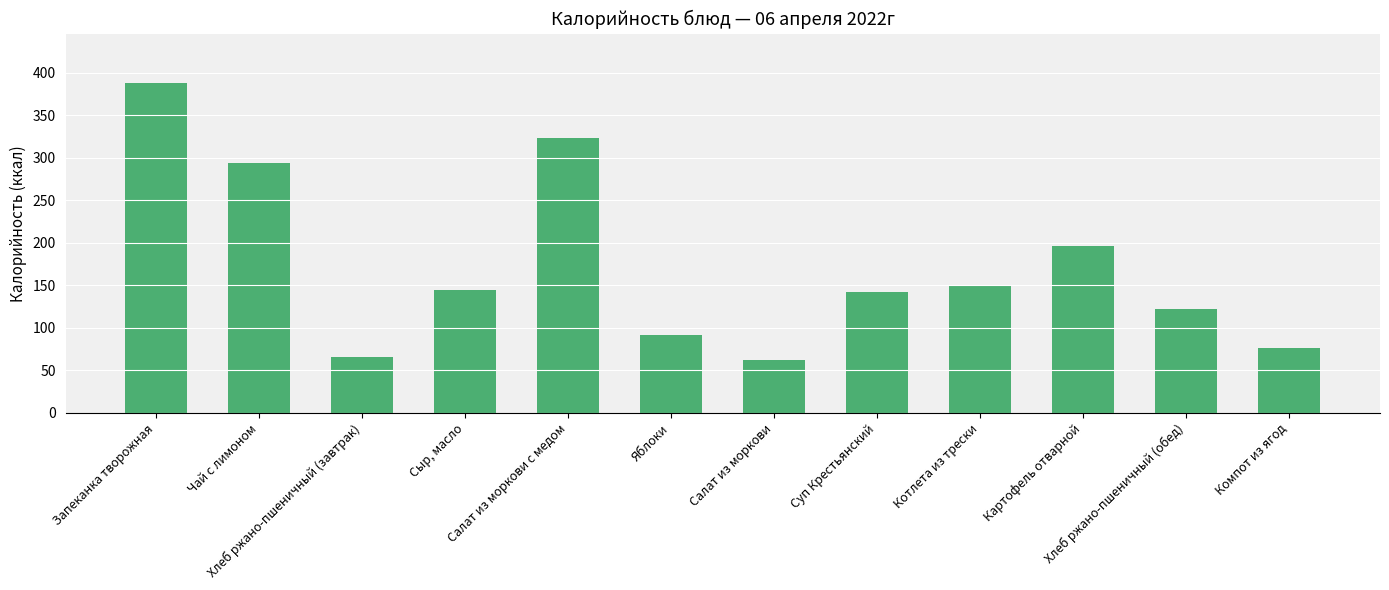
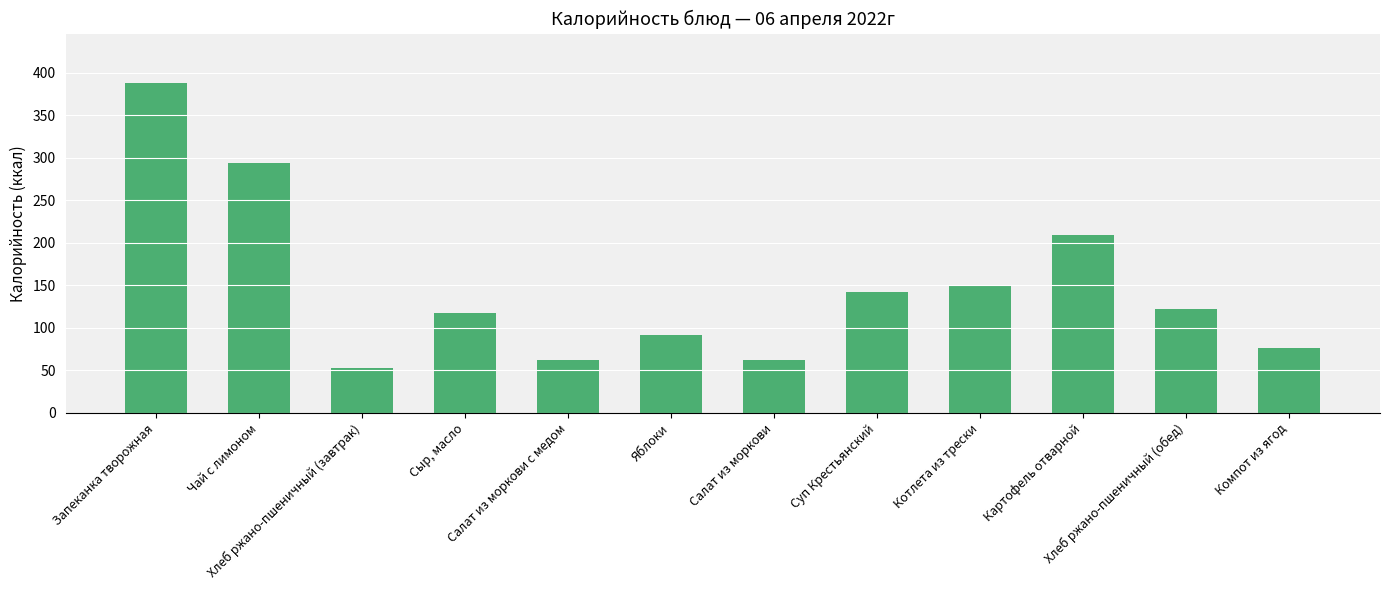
  {
    "Запеканка творожная": 390,
    "Чай с лимоном": 290,
-   "Хлеб ржано-пшеничный (завтрак)": 70,
-   "Сыр, масло": 150,
-   "Салат из моркови с медом": 320,
+   "Хлеб ржано-пшеничный (завтрак)": 50,
+   "Сыр, масло": 120,
+   "Салат из моркови с медом": 60,
    "Яблоки": 90,
    "Салат из моркови": 60,
    "Суп Крестьянский": 140,
    "Котлета из трески": 150,
-   "Картофель отварной": 200,
+   "Картофель отварной": 210,
    "Хлеб ржано-пшеничный (обед)": 120,
    "Компот из ягод": 80
  }
